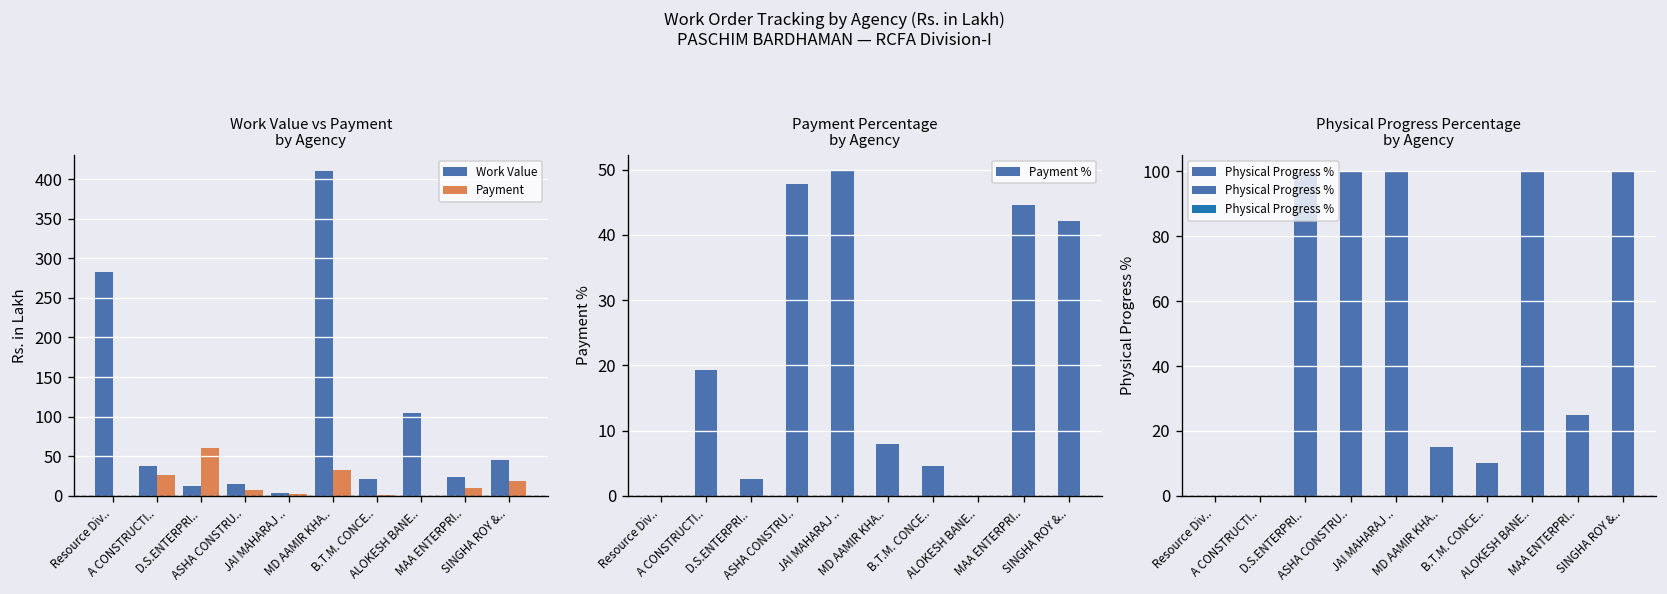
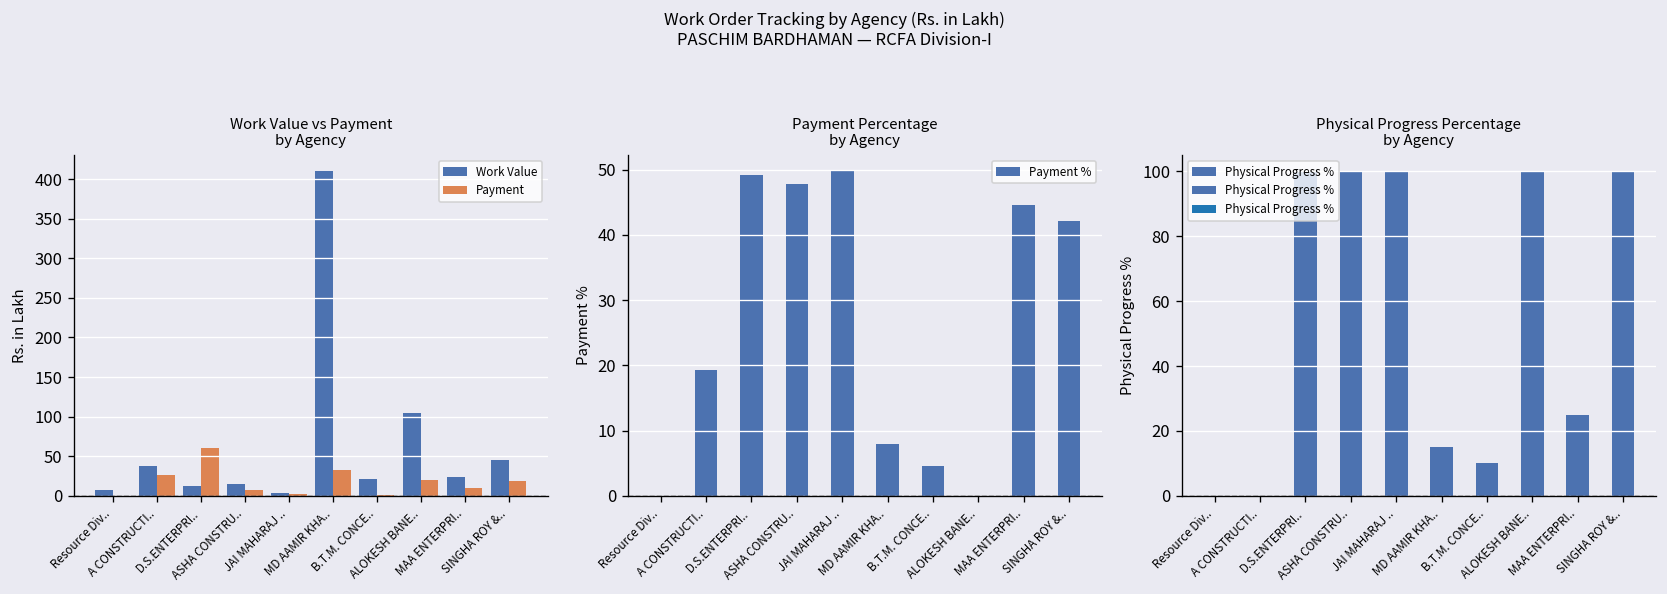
  {
    "Work Value vs Payment by Agency": {
      "Work Value": {
-       "Resource Div..": 280,
+       "Resource Div..": 10,
        "A CONSTRUCTI..": 40,
        "D.S.ENTERPRI..": 10,
        "ASHA CONSTRU..": 20,
        "MD AAMIR KHA..": 410,
        "B.T.M. CONCE..": 20,
        "ALOKESH BANE..": 100,
        "MAA ENTERPRI..": 20,
        "SINGHA ROY &..": 40
      },
      "Payment": {
        "Resource Div..": 0,
        "A CONSTRUCTI..": 30,
        "D.S.ENTERPRI..": 60,
        "ASHA CONSTRU..": 10,
        "MD AAMIR KHA..": 30,
-       "ALOKESH BANE..": 0,
+       "ALOKESH BANE..": 20,
        "MAA ENTERPRI..": 10,
        "SINGHA ROY &..": 20
      }
    },
    "Payment Percentage by Agency": {
      "Resource Div..": 0,
      "A CONSTRUCTI..": 19,
-     "D.S.ENTERPRI..": 3,
+     "D.S.ENTERPRI..": 49,
      "ASHA CONSTRU..": 48,
      "JAI MAHARAJ ..": 50,
      "MD AAMIR KHA..": 8,
      "B.T.M. CONCE..": 5,
      "ALOKESH BANE..": 0,
      "MAA ENTERPRI..": 45,
      "SINGHA ROY &..": 42
    },
    "Physical Progress Percentage by Agency": {
      "Resource Div..": 0,
      "A CONSTRUCTI..": 0,
      "ASHA CONSTRU..": 100,
      "JAI MAHARAJ ..": 100,
      "MD AAMIR KHA..": 15,
      "B.T.M. CONCE..": 10,
      "ALOKESH BANE..": 100,
      "MAA ENTERPRI..": 25,
      "SINGHA ROY &..": 100
    }
  }
